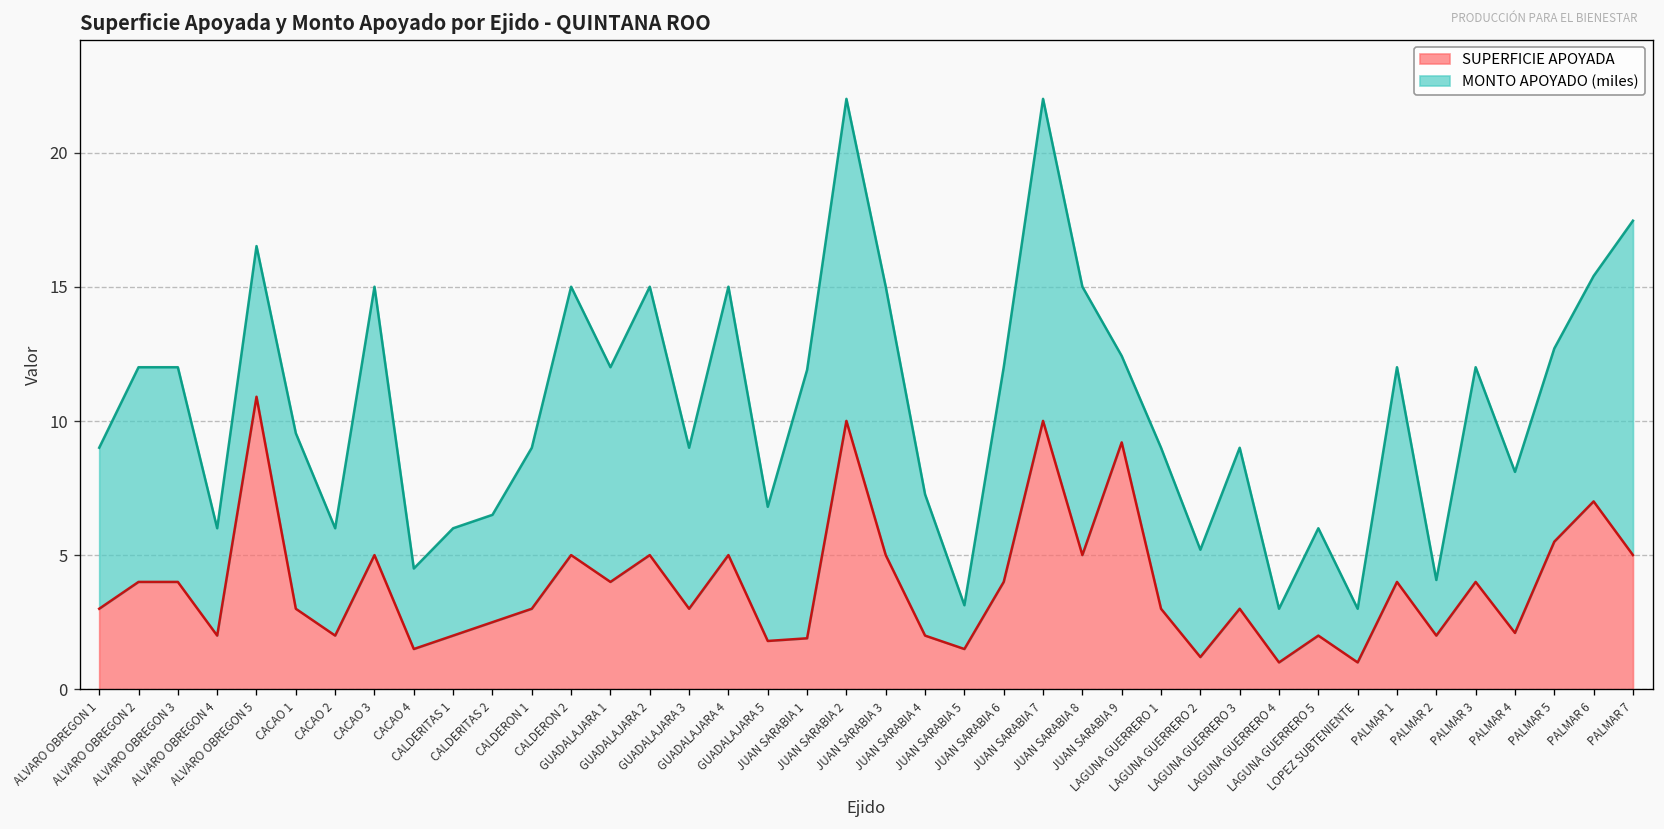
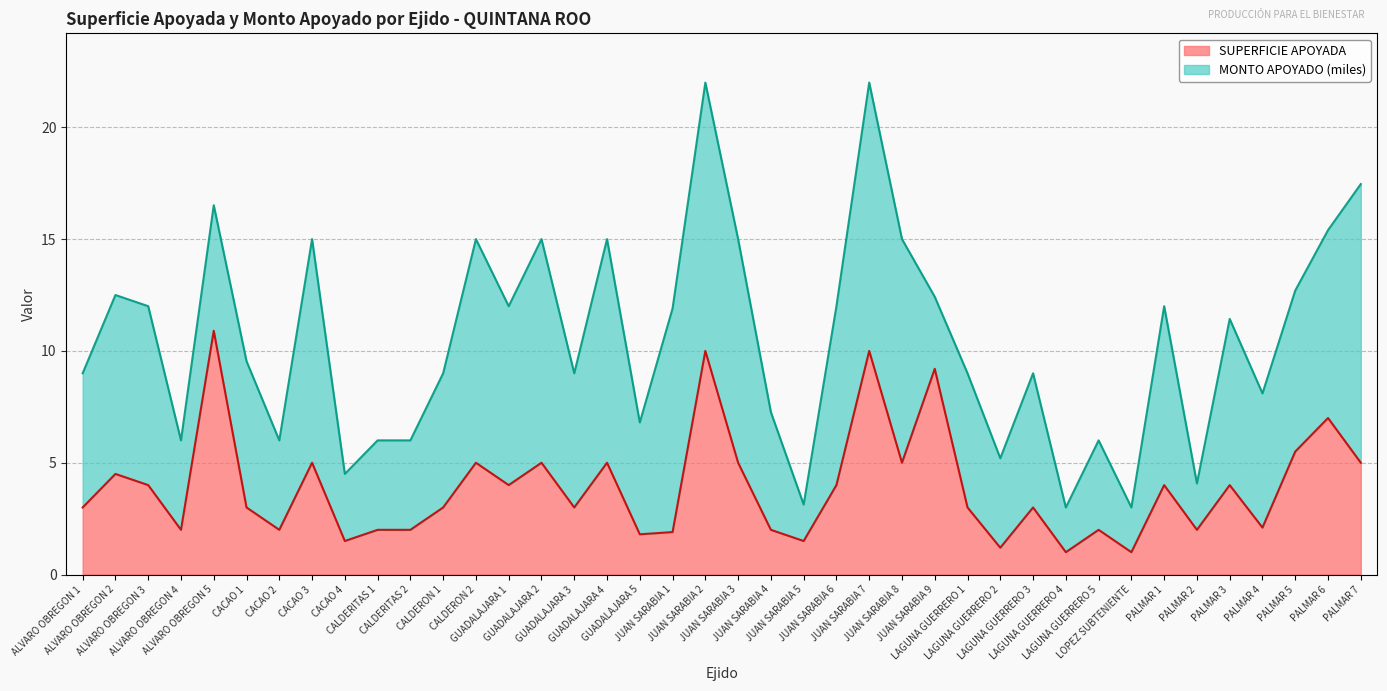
  {
    "SUPERFICIE APOYADA": {
      "ALVARO OBREGON 1": 3.0,
-     "ALVARO OBREGON 2": 4.0,
+     "ALVARO OBREGON 2": 4.5,
      "ALVARO OBREGON 3": 4.0,
      "ALVARO OBREGON 4": 2.0,
      "ALVARO OBREGON 5": 10.9,
      "CACAO 1": 3.0,
      "CACAO 2": 2.0,
      "CACAO 3": 5.0,
      "CACAO 4": 1.5,
      "CALDERITAS 1": 2.0,
-     "CALDERITAS 2": 2.5,
+     "CALDERITAS 2": 2.0,
      "CALDERON 1": 3.0,
      "CALDERON 2": 5.0,
      "GUADALAJARA 1": 4.0,
      "GUADALAJARA 2": 5.0,
      "GUADALAJARA 3": 3.0,
      "GUADALAJARA 4": 5.0,
      "GUADALAJARA 5": 1.8,
      "JUAN SARABIA 1": 1.9,
      "JUAN SARABIA 2": 10.0,
      "JUAN SARABIA 3": 5.0,
      "JUAN SARABIA 4": 2.0,
      "JUAN SARABIA 5": 1.5,
      "JUAN SARABIA 6": 4.0,
      "JUAN SARABIA 7": 10.0,
      "JUAN SARABIA 8": 5.0,
      "JUAN SARABIA 9": 9.2,
      "LAGUNA GUERRERO 1": 3.0,
      "LAGUNA GUERRERO 2": 1.2,
      "LAGUNA GUERRERO 3": 3.0,
      "LAGUNA GUERRERO 4": 1.0,
      "LAGUNA GUERRERO 5": 2.0,
      "LOPEZ SUBTENIENTE": 1.0,
      "PALMAR 1": 4.0,
      "PALMAR 2": 2.0,
      "PALMAR 3": 4.0,
      "PALMAR 4": 2.1,
      "PALMAR 5": 5.5,
      "PALMAR 6": 7.0,
      "PALMAR 7": 5.0
    },
    "MONTO APOYADO (miles)": {
      "ALVARO OBREGON 1": 6.0,
      "ALVARO OBREGON 2": 8.0,
      "ALVARO OBREGON 3": 8.0,
      "ALVARO OBREGON 4": 4.0,
      "ALVARO OBREGON 5": 5.6,
      "CACAO 1": 6.5,
      "CACAO 2": 4.0,
      "CACAO 3": 10.0,
      "CACAO 4": 3.0,
      "CALDERITAS 1": 4.0,
      "CALDERITAS 2": 4.0,
      "CALDERON 1": 6.0,
      "CALDERON 2": 10.0,
      "GUADALAJARA 1": 8.0,
      "GUADALAJARA 2": 10.0,
      "GUADALAJARA 3": 6.0,
      "GUADALAJARA 4": 10.0,
      "GUADALAJARA 5": 5.0,
      "JUAN SARABIA 1": 10.0,
      "JUAN SARABIA 2": 12.0,
      "JUAN SARABIA 3": 10.0,
      "JUAN SARABIA 4": 5.3,
      "JUAN SARABIA 5": 1.6,
      "JUAN SARABIA 6": 8.0,
      "JUAN SARABIA 7": 12.0,
      "JUAN SARABIA 8": 10.0,
      "JUAN SARABIA 9": 3.2,
      "LAGUNA GUERRERO 1": 6.0,
      "LAGUNA GUERRERO 2": 4.0,
      "LAGUNA GUERRERO 3": 6.0,
      "LAGUNA GUERRERO 4": 2.0,
      "LAGUNA GUERRERO 5": 4.0,
      "LOPEZ SUBTENIENTE": 2.0,
      "PALMAR 1": 8.0,
      "PALMAR 2": 2.1,
-     "PALMAR 3": 8.0,
+     "PALMAR 3": 7.4,
      "PALMAR 4": 6.0,
      "PALMAR 5": 7.2,
      "PALMAR 6": 8.4,
      "PALMAR 7": 12.5
    }
  }
